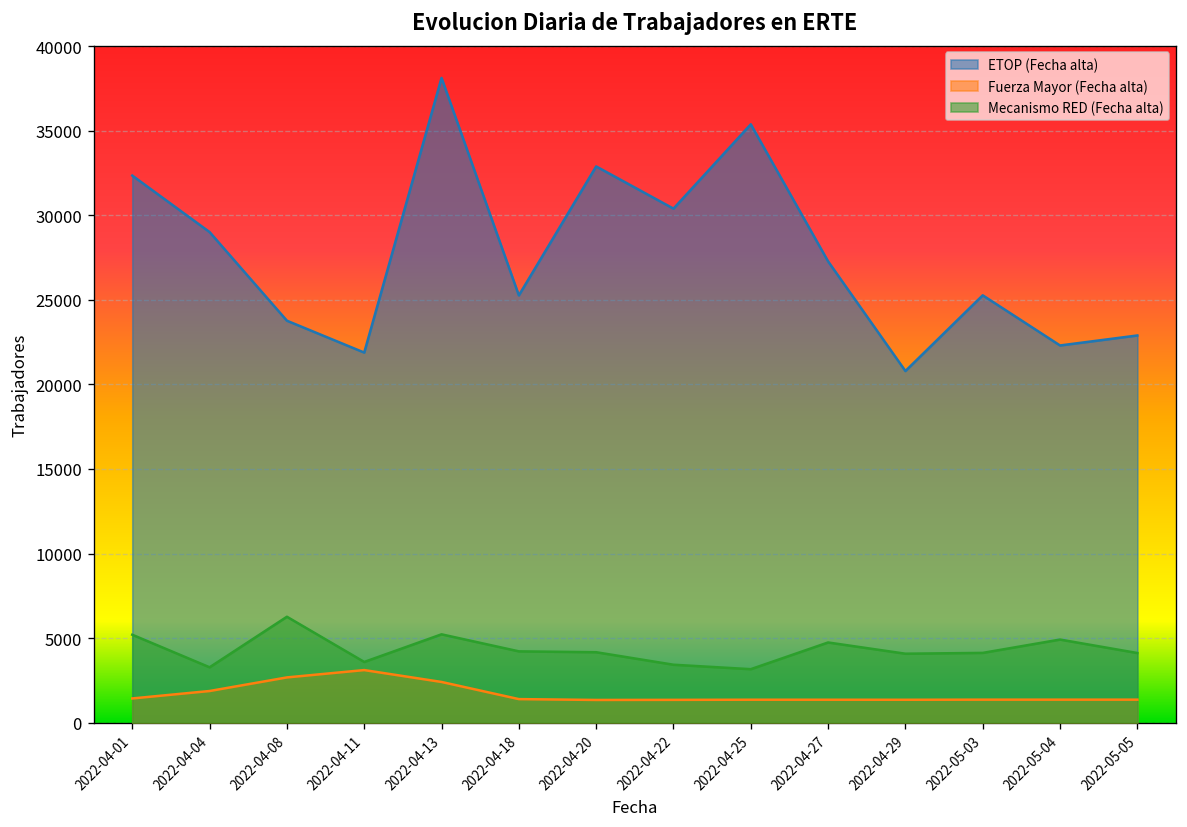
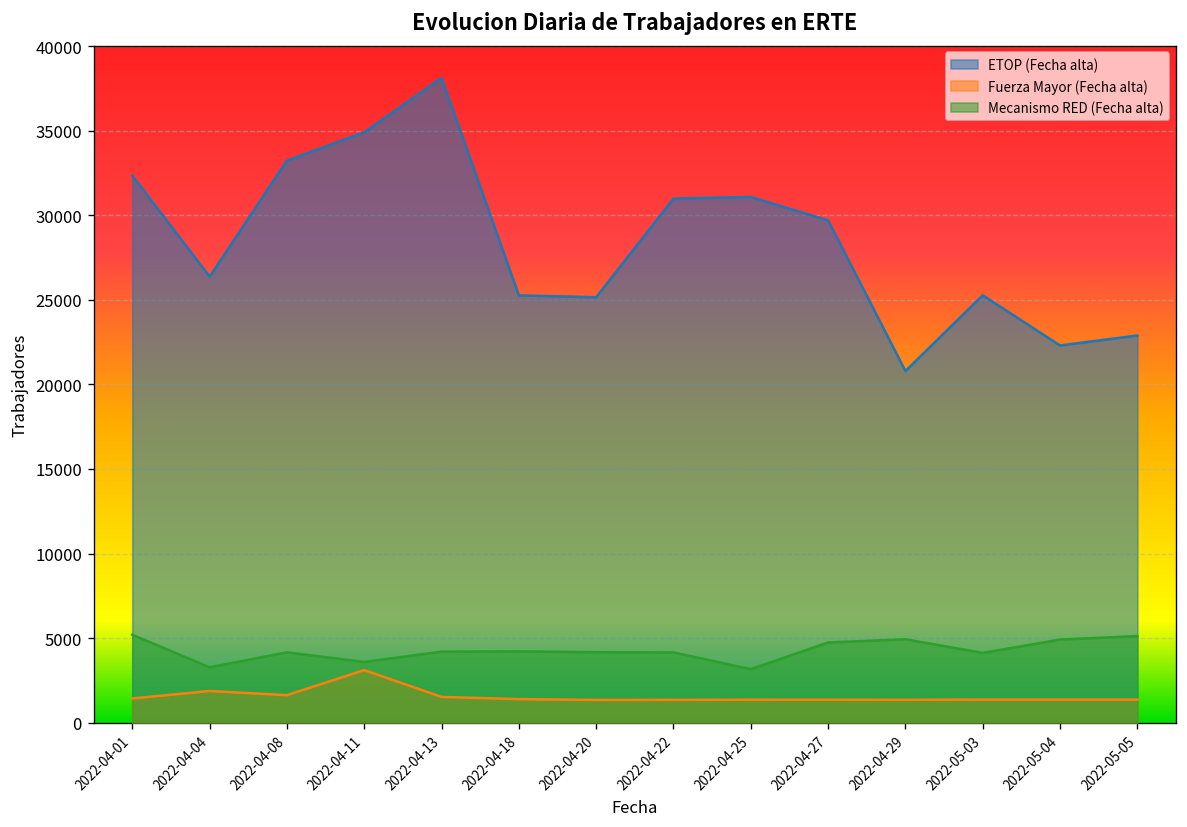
  {
    "ETOP (Fecha alta)": {
      "2022-04-01": 32400,
-     "2022-04-04": 29000,
-     "2022-04-08": 23800,
-     "2022-04-11": 21900,
+     "2022-04-04": 26400,
+     "2022-04-08": 33200,
+     "2022-04-11": 34900,
      "2022-04-13": 38100,
      "2022-04-18": 25300,
-     "2022-04-20": 32900,
-     "2022-04-22": 30400,
-     "2022-04-25": 35400,
-     "2022-04-27": 27300,
+     "2022-04-20": 25200,
+     "2022-04-22": 31000,
+     "2022-04-25": 31100,
+     "2022-04-27": 29700,
      "2022-04-29": 20800,
      "2022-05-03": 25300,
      "2022-05-04": 22300,
      "2022-05-05": 22900
    },
    "Fuerza Mayor (Fecha alta)": {
      "2022-04-01": 1400,
      "2022-04-04": 1900,
-     "2022-04-08": 2700,
+     "2022-04-08": 1600,
      "2022-04-11": 3100,
-     "2022-04-13": 2400,
+     "2022-04-13": 1500,
      "2022-04-18": 1400,
      "2022-04-20": 1300,
      "2022-04-22": 1300,
      "2022-04-25": 1400,
      "2022-04-27": 1400,
      "2022-04-29": 1400,
      "2022-05-03": 1400,
      "2022-05-04": 1400,
      "2022-05-05": 1400
    },
    "Mecanismo RED (Fecha alta)": {
      "2022-04-01": 5200,
      "2022-04-04": 3300,
-     "2022-04-08": 6300,
+     "2022-04-08": 4200,
      "2022-04-11": 3600,
-     "2022-04-13": 5200,
+     "2022-04-13": 4200,
      "2022-04-18": 4200,
      "2022-04-20": 4200,
-     "2022-04-22": 3400,
+     "2022-04-22": 4200,
      "2022-04-25": 3200,
      "2022-04-27": 4700,
-     "2022-04-29": 4100,
+     "2022-04-29": 4900,
      "2022-05-03": 4100,
      "2022-05-04": 4900,
-     "2022-05-05": 4100
+     "2022-05-05": 5100
    }
  }
